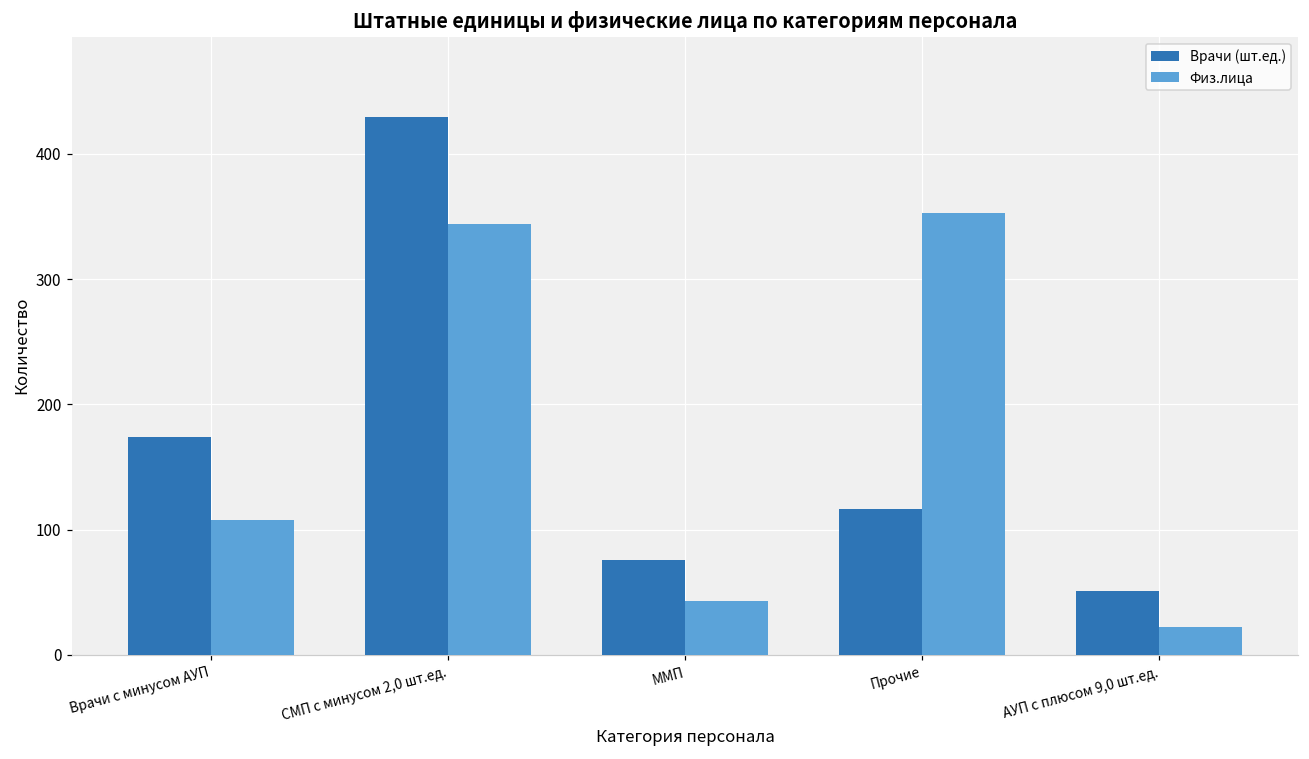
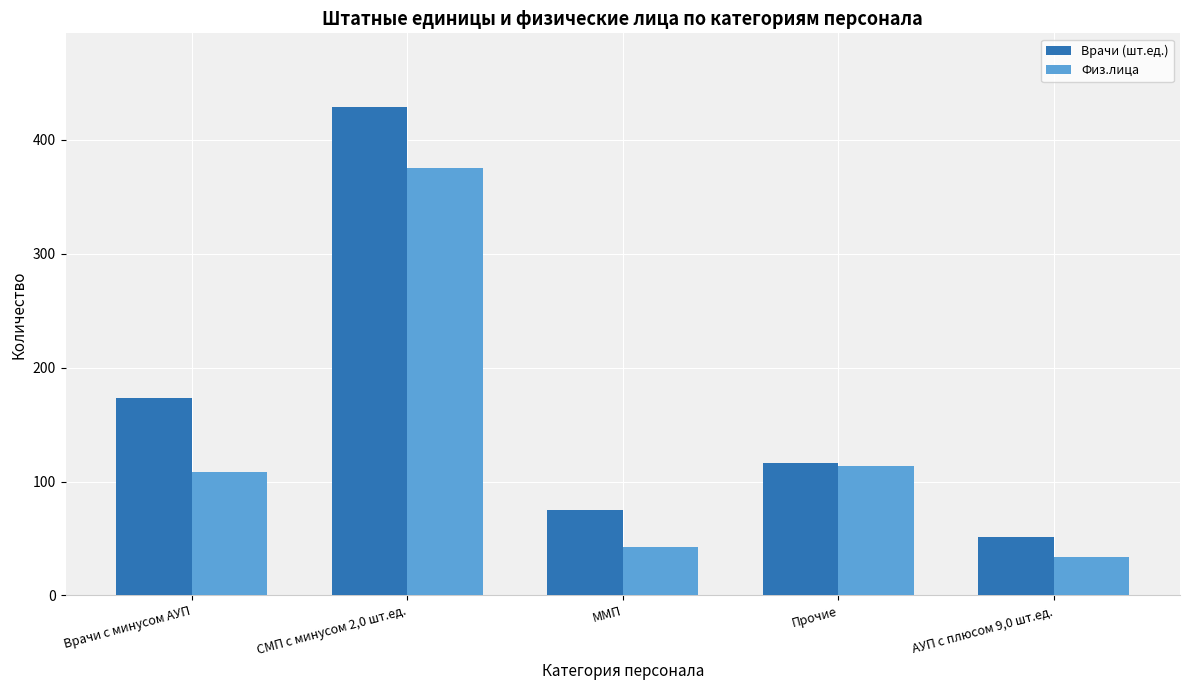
  {
    "Врачи (шт.ед.)": {
      "Врачи с минусом АУП": 174,
      "СМП с минусом 2,0 шт.ед.": 429,
      "ММП": 75,
      "Прочие": 117,
      "АУП с плюсом 9,0 шт.ед.": 51
    },
    "Физ.лица": {
      "Врачи с минусом АУП": 108,
-     "СМП с минусом 2,0 шт.ед.": 344,
+     "СМП с минусом 2,0 шт.ед.": 375,
      "ММП": 43,
-     "Прочие": 353,
-     "АУП с плюсом 9,0 шт.ед.": 22
+     "Прочие": 114,
+     "АУП с плюсом 9,0 шт.ед.": 34
    }
  }
